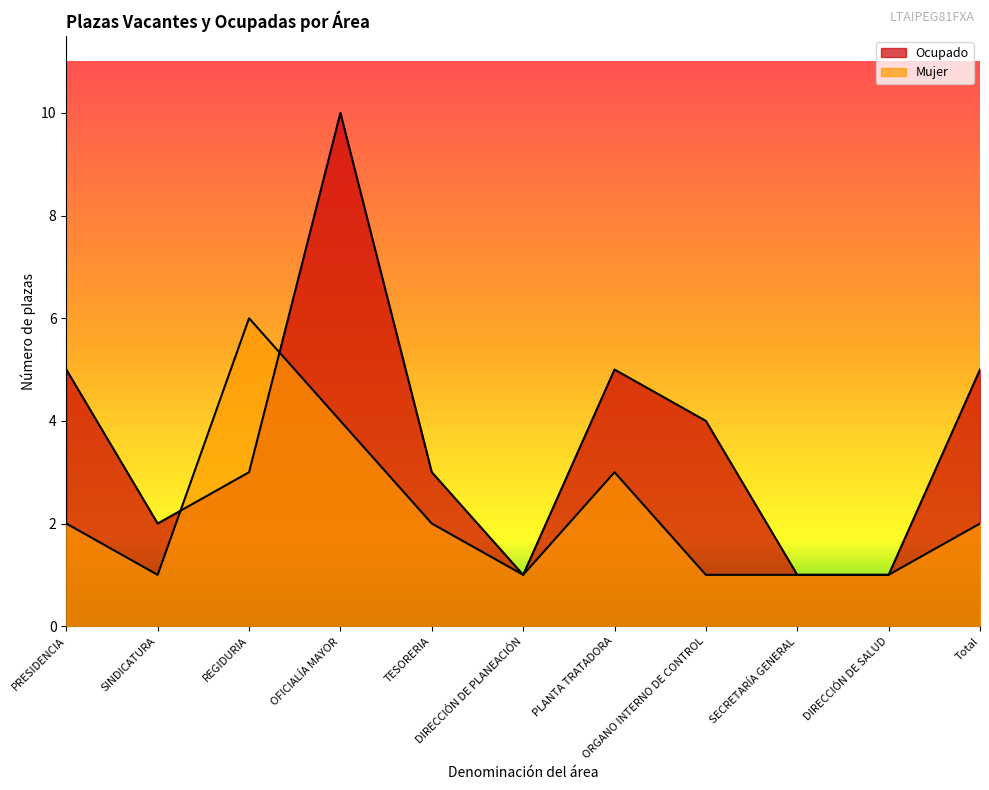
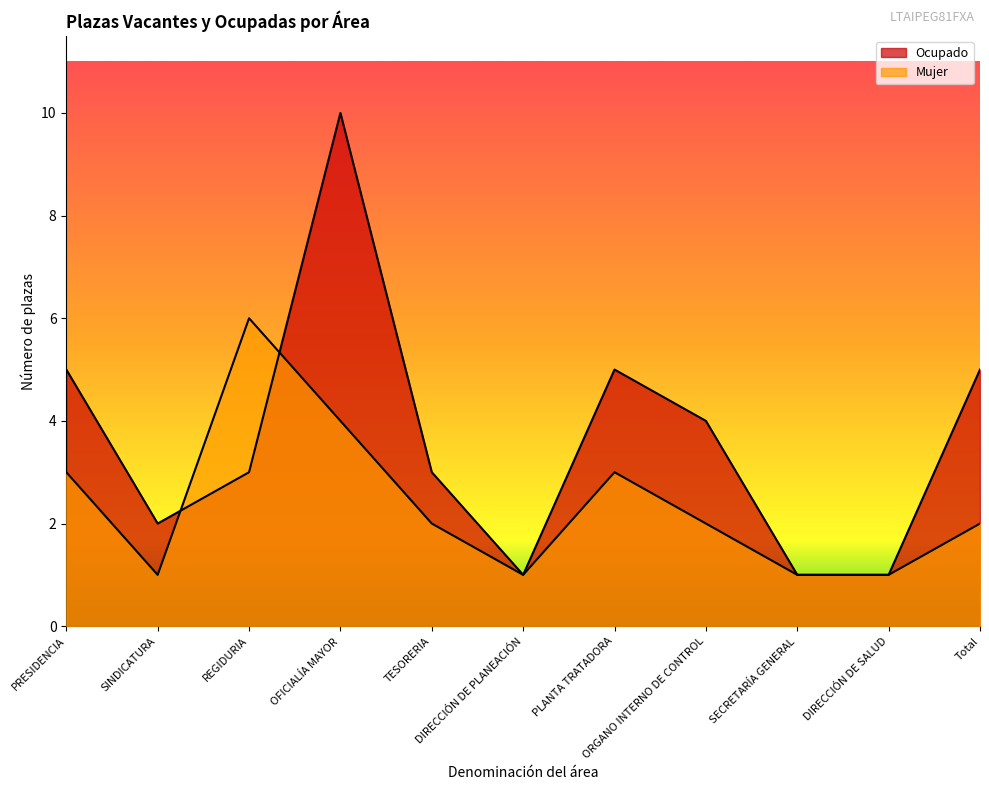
  {
    "Ocupado": {
      "PRESIDENCIA": 5,
      "SINDICATURA": 2,
      "REGIDURIA": 3,
      "OFICIALÍA MAYOR": 10,
      "TESORERIA": 3,
      "PLANTA TRATADORA": 5,
      "ORGANO INTERNO DE CONTROL": 4,
      "Total": 5
    },
    "Mujer": {
-     "PRESIDENCIA": 2,
+     "PRESIDENCIA": 3,
      "SINDICATURA": 1,
      "REGIDURIA": 6,
      "OFICIALÍA MAYOR": 4,
      "TESORERIA": 2,
      "PLANTA TRATADORA": 3,
-     "ORGANO INTERNO DE CONTROL": 1,
+     "ORGANO INTERNO DE CONTROL": 2,
      "Total": 2
    }
  }
